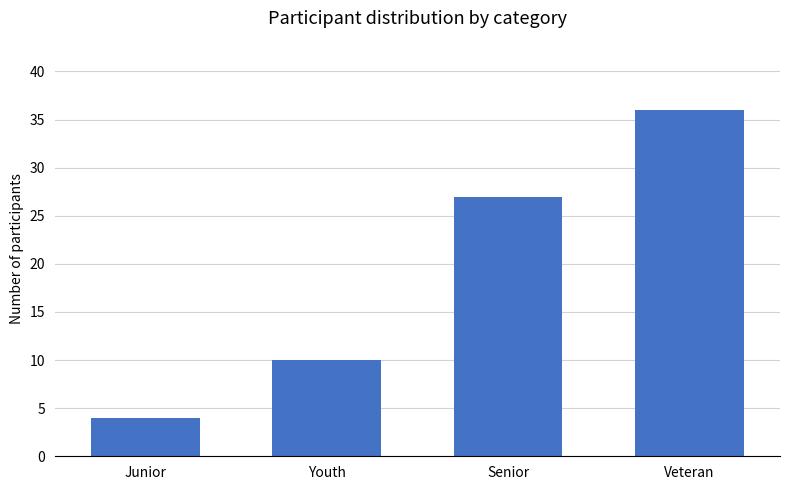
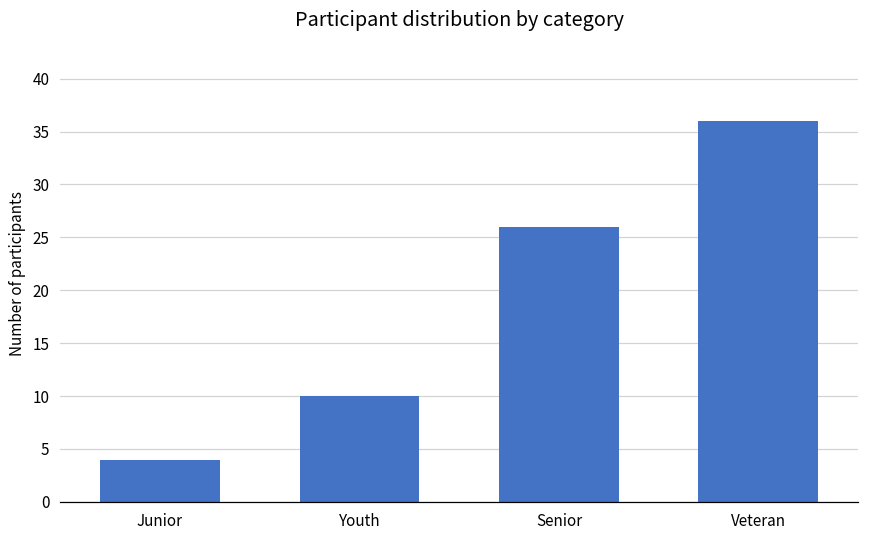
  {
    "Junior": 4,
    "Youth": 10,
-   "Senior": 27,
+   "Senior": 26,
    "Veteran": 36
  }
